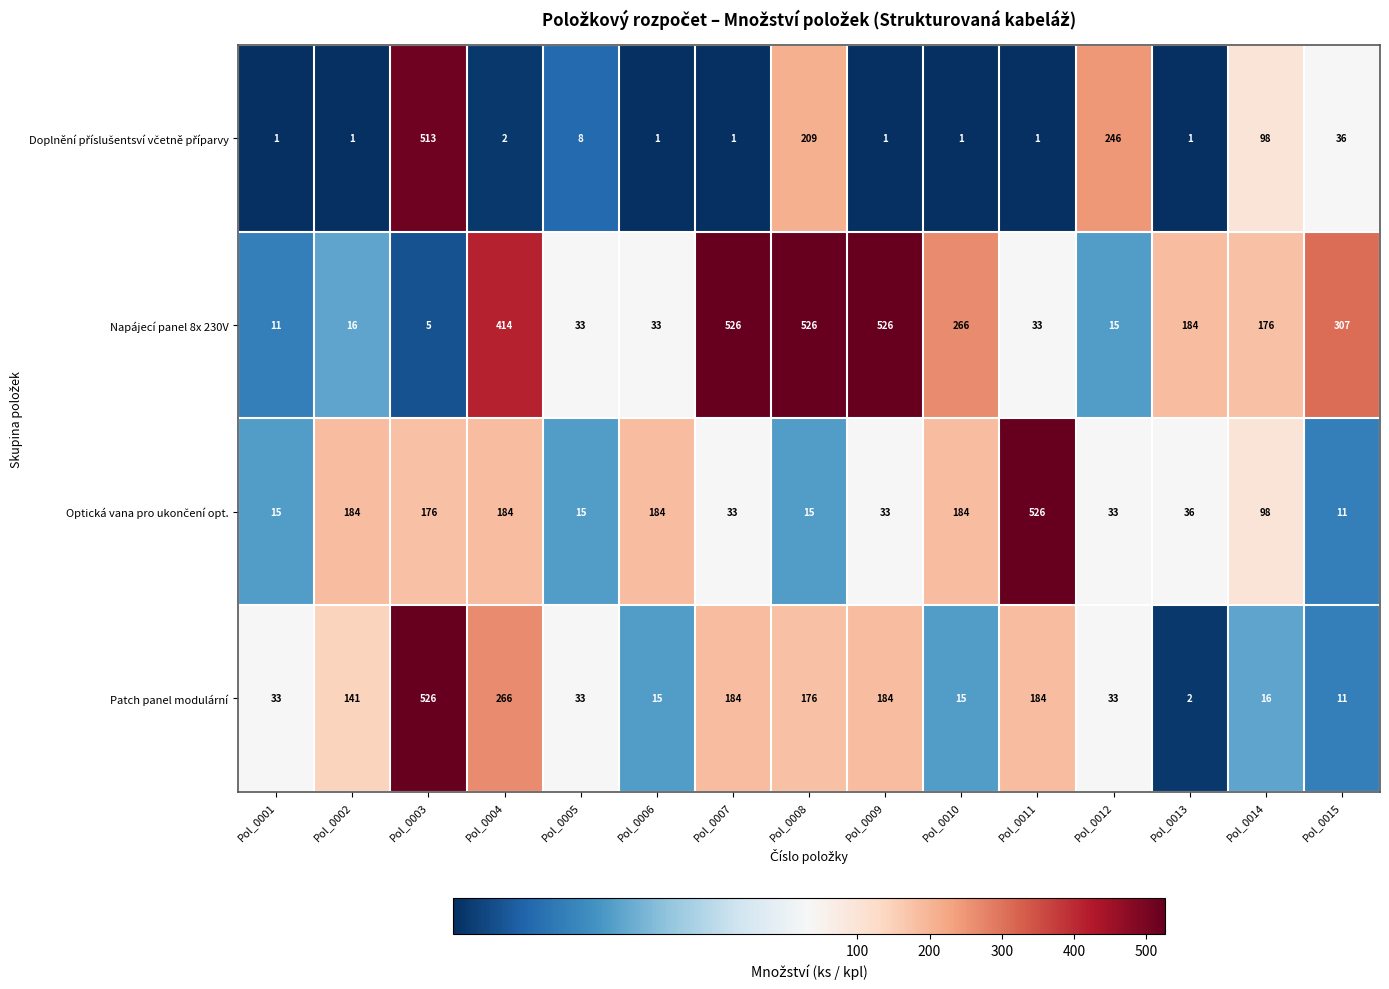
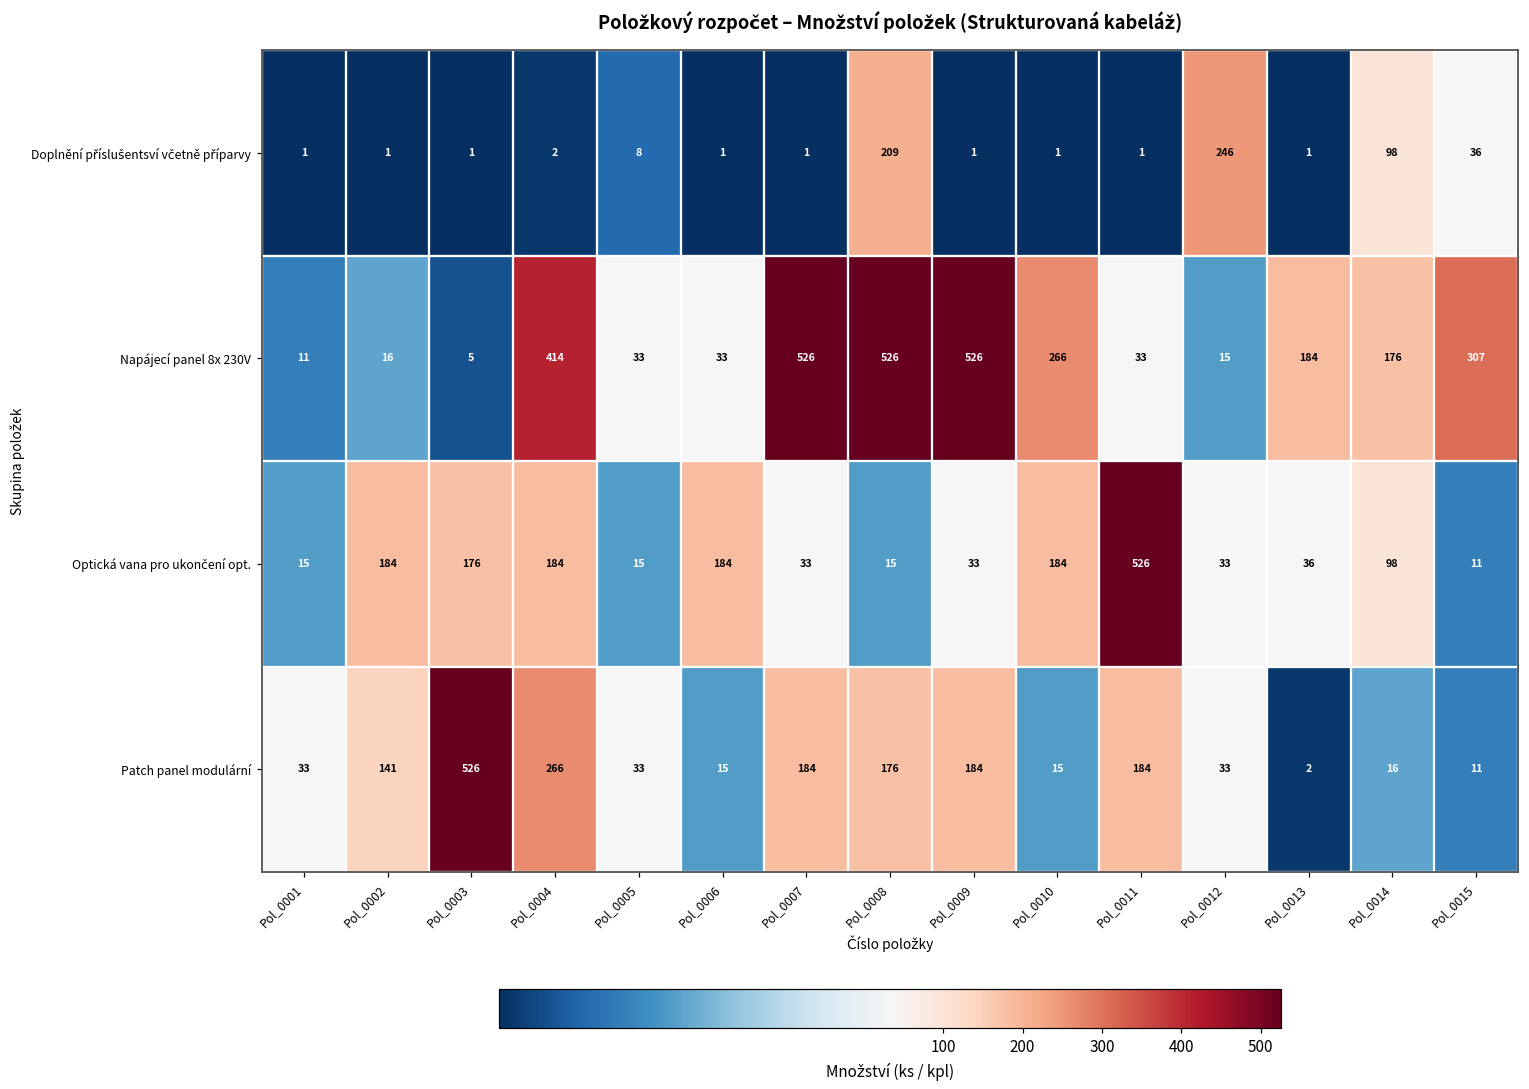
  {
    "Doplnění příslušentsví včetně příparvy": {
      "Pol_0001": 1,
      "Pol_0002": 1,
-     "Pol_0003": 513,
+     "Pol_0003": 1,
      "Pol_0004": 2,
      "Pol_0005": 8,
      "Pol_0006": 1,
      "Pol_0007": 1,
      "Pol_0008": 209,
      "Pol_0009": 1,
      "Pol_0010": 1,
      "Pol_0011": 1,
      "Pol_0012": 246,
      "Pol_0013": 1,
      "Pol_0014": 98,
      "Pol_0015": 36
    },
    "Napájecí panel 8x 230V": {
      "Pol_0001": 11,
      "Pol_0002": 16,
      "Pol_0003": 5,
      "Pol_0004": 414,
      "Pol_0005": 33,
      "Pol_0006": 33,
      "Pol_0007": 526,
      "Pol_0008": 526,
      "Pol_0009": 526,
      "Pol_0010": 266,
      "Pol_0011": 33,
      "Pol_0012": 15,
      "Pol_0013": 184,
      "Pol_0014": 176,
      "Pol_0015": 307
    },
    "Optická vana pro ukončení opt.": {
      "Pol_0001": 15,
      "Pol_0002": 184,
      "Pol_0003": 176,
      "Pol_0004": 184,
      "Pol_0005": 15,
      "Pol_0006": 184,
      "Pol_0007": 33,
      "Pol_0008": 15,
      "Pol_0009": 33,
      "Pol_0010": 184,
      "Pol_0011": 526,
      "Pol_0012": 33,
      "Pol_0013": 36,
      "Pol_0014": 98,
      "Pol_0015": 11
    },
    "Patch panel modulární": {
      "Pol_0001": 33,
      "Pol_0002": 141,
      "Pol_0003": 526,
      "Pol_0004": 266,
      "Pol_0005": 33,
      "Pol_0006": 15,
      "Pol_0007": 184,
      "Pol_0008": 176,
      "Pol_0009": 184,
      "Pol_0010": 15,
      "Pol_0011": 184,
      "Pol_0012": 33,
      "Pol_0013": 2,
      "Pol_0014": 16,
      "Pol_0015": 11
    }
  }
